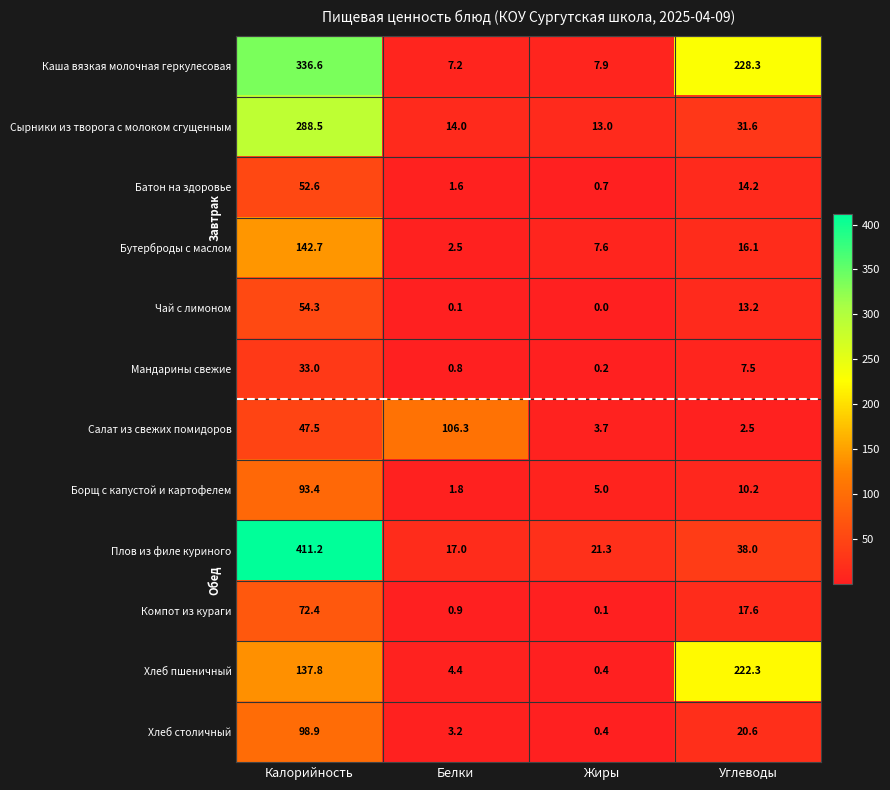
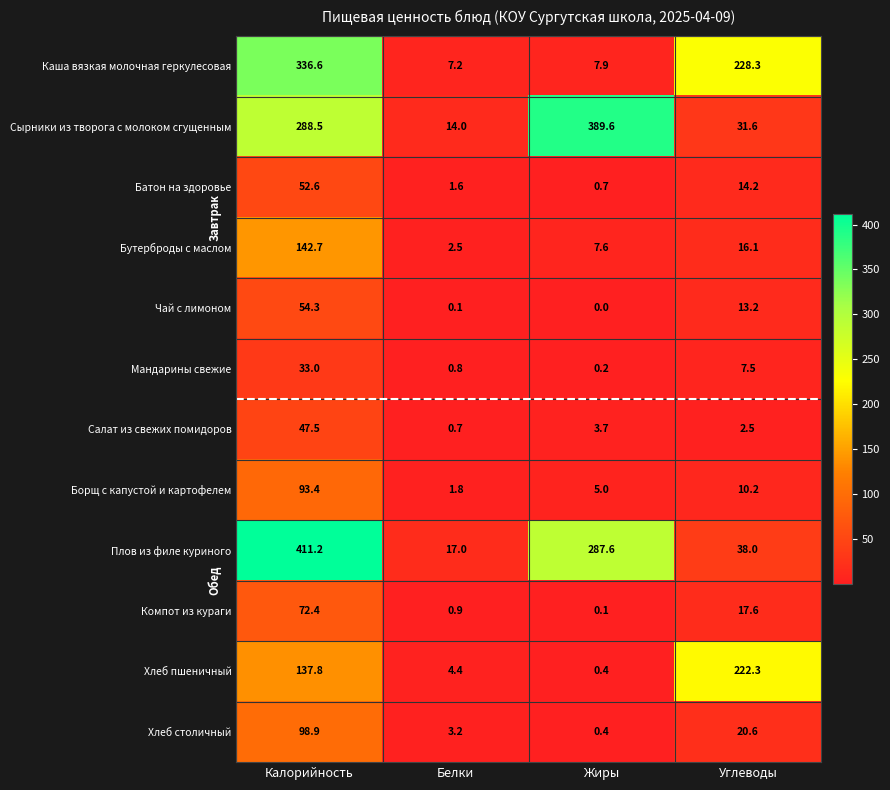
  {
    "Каша вязкая молочная геркулесовая": {
      "Калорийность": 336.6,
      "Белки": 7.2,
      "Жиры": 7.9,
      "Углеводы": 228.3
    },
    "Сырники из творога с молоком сгущенным": {
      "Калорийность": 288.5,
      "Белки": 14.0,
-     "Жиры": 13.0,
+     "Жиры": 389.6,
      "Углеводы": 31.6
    },
    "Батон на здоровье": {
      "Калорийность": 52.6,
      "Белки": 1.6,
      "Жиры": 0.7,
      "Углеводы": 14.2
    },
    "Бутерброды с маслом": {
      "Калорийность": 142.7,
      "Белки": 2.5,
      "Жиры": 7.6,
      "Углеводы": 16.1
    },
    "Чай с лимоном": {
      "Калорийность": 54.3,
      "Белки": 0.1,
      "Жиры": 0.0,
      "Углеводы": 13.2
    },
    "Мандарины свежие": {
      "Калорийность": 33.0,
      "Белки": 0.8,
      "Жиры": 0.2,
      "Углеводы": 7.5
    },
    "Салат из свежих помидоров": {
      "Калорийность": 47.5,
-     "Белки": 106.3,
+     "Белки": 0.7,
      "Жиры": 3.7,
      "Углеводы": 2.5
    },
    "Борщ с капустой и картофелем": {
      "Калорийность": 93.4,
      "Белки": 1.8,
      "Жиры": 5.0,
      "Углеводы": 10.2
    },
    "Плов из филе куриного": {
      "Калорийность": 411.2,
      "Белки": 17.0,
-     "Жиры": 21.3,
+     "Жиры": 287.6,
      "Углеводы": 38.0
    },
    "Компот из кураги": {
      "Калорийность": 72.4,
      "Белки": 0.9,
      "Жиры": 0.1,
      "Углеводы": 17.6
    },
    "Хлеб пшеничный": {
      "Калорийность": 137.8,
      "Белки": 4.4,
      "Жиры": 0.4,
      "Углеводы": 222.3
    },
    "Хлеб столичный": {
      "Калорийность": 98.9,
      "Белки": 3.2,
      "Жиры": 0.4,
      "Углеводы": 20.6
    }
  }
